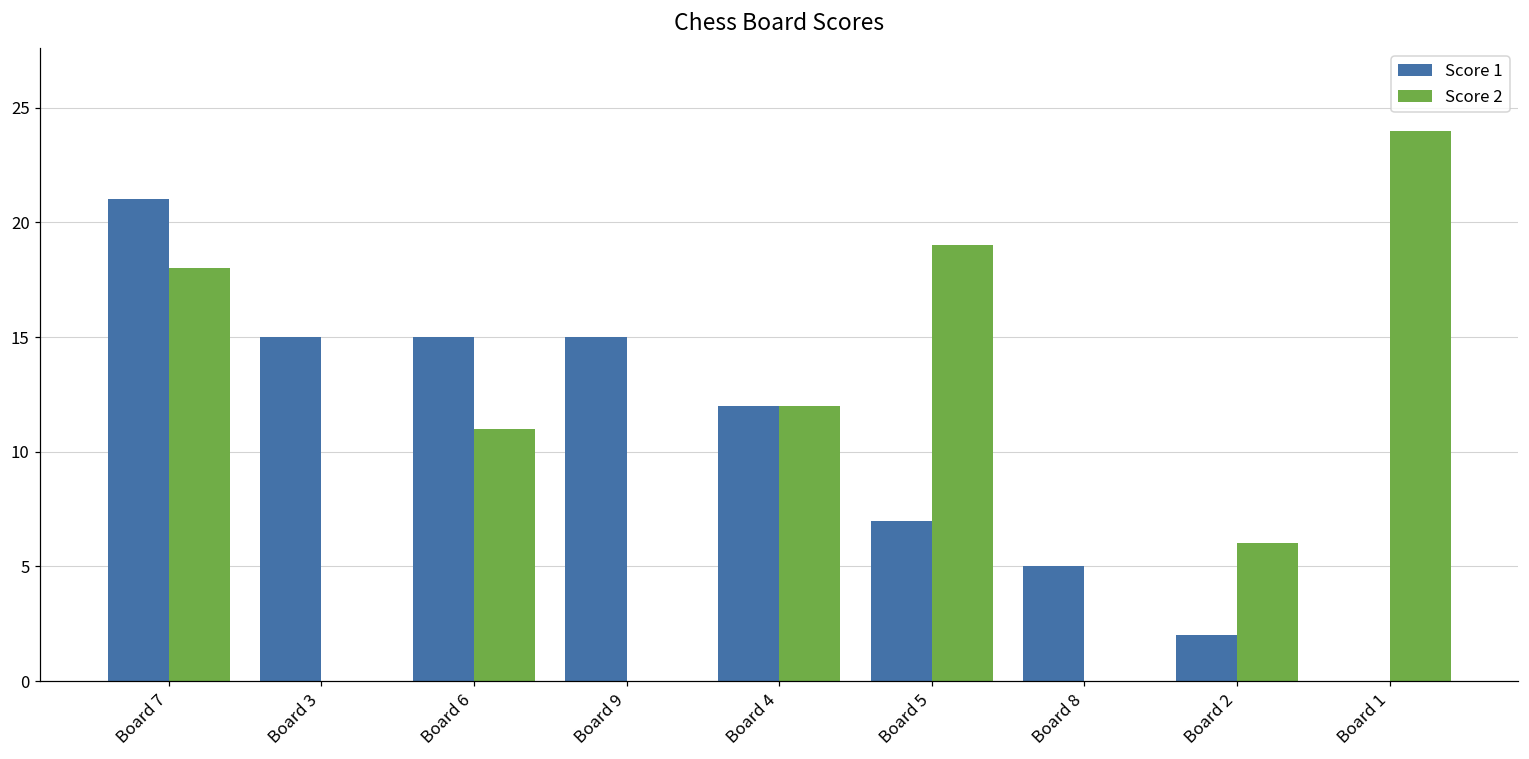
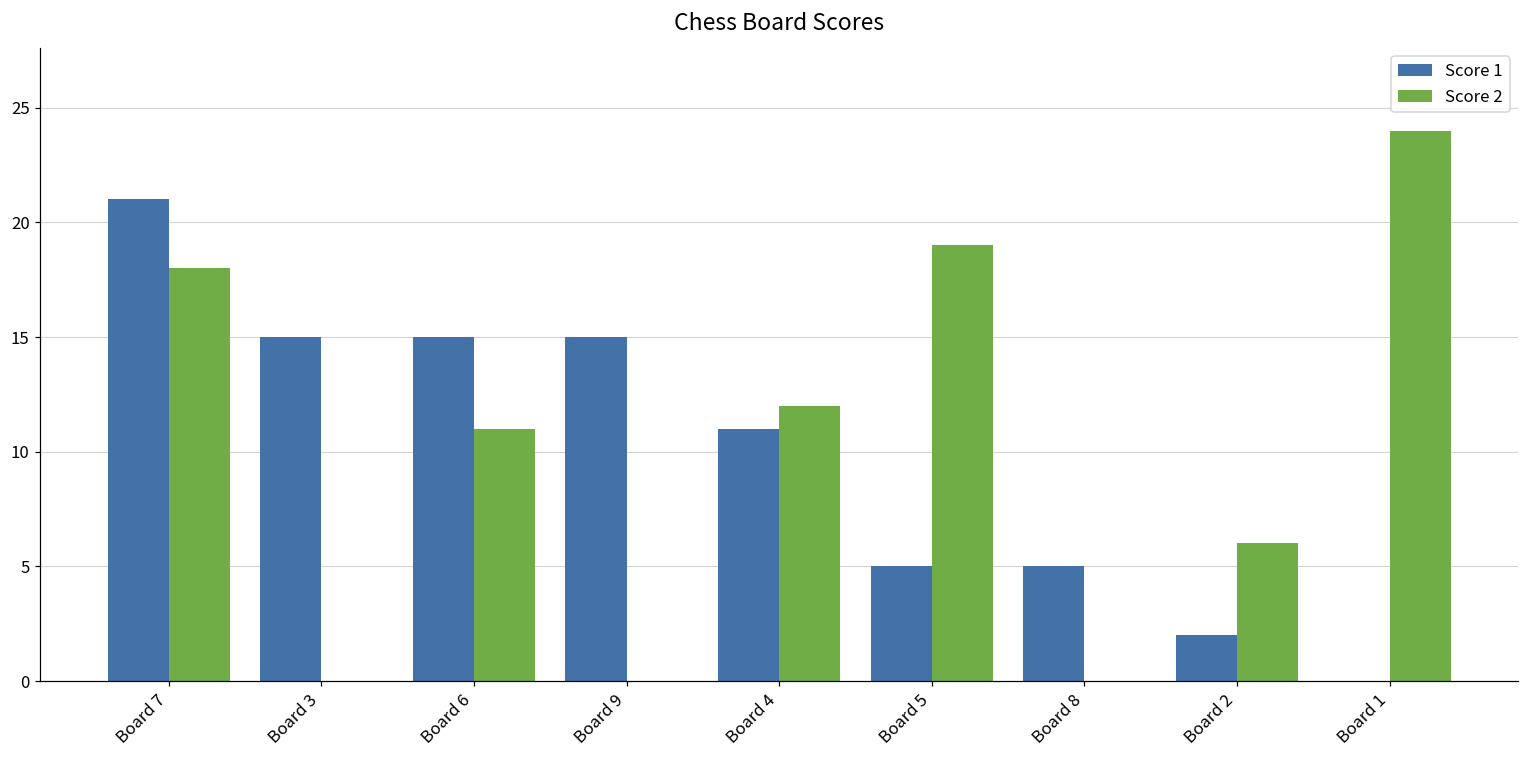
  {
    "Score 1": {
      "Board 7": 21,
      "Board 3": 15,
      "Board 6": 15,
      "Board 9": 15,
-     "Board 4": 12,
-     "Board 5": 7,
+     "Board 4": 11,
+     "Board 5": 5,
      "Board 8": 5,
      "Board 2": 2,
      "Board 1": 0
    },
    "Score 2": {
      "Board 7": 18,
      "Board 3": 0,
      "Board 6": 11,
      "Board 9": 0,
      "Board 4": 12,
      "Board 5": 19,
      "Board 8": 0,
      "Board 2": 6,
      "Board 1": 24
    }
  }
